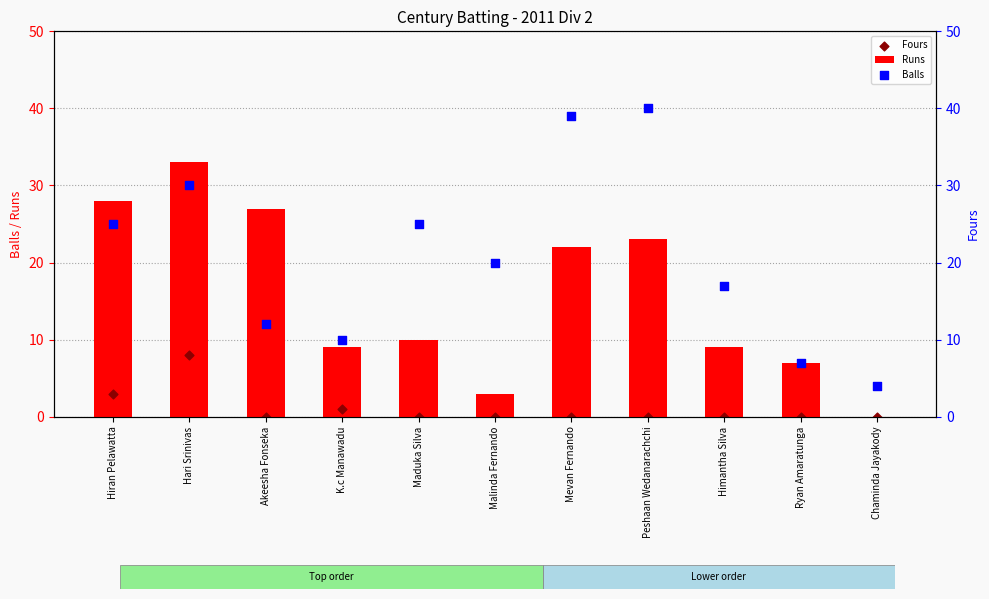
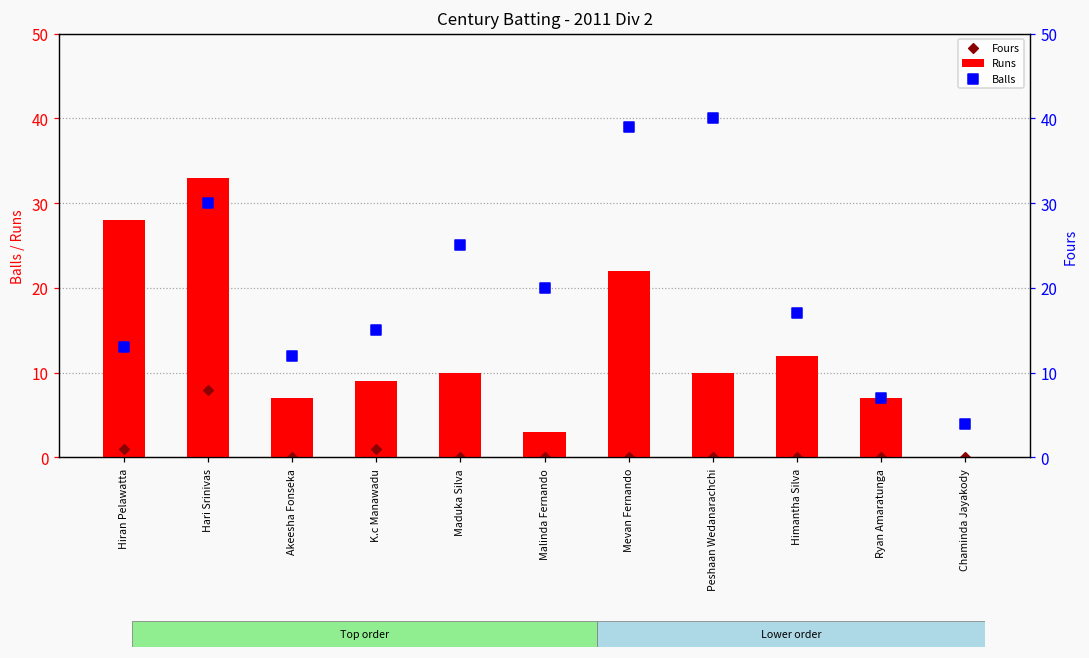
  {
    "Fours": {
-     "Hiran Pelawatta": 3
+     "Hiran Pelawatta": 1
    },
    "Runs": {
      "Hiran Pelawatta": 28,
      "Hari Srinivas": 33,
-     "Akeesha Fonseka": 27,
+     "Akeesha Fonseka": 7,
      "K.c Manawadu": 9,
      "Maduka Silva": 10,
      "Malinda Fernando": 3,
      "Mevan Fernando": 22,
-     "Peshaan Wedanarachchi": 23,
-     "Himantha Silva": 9,
+     "Peshaan Wedanarachchi": 10,
+     "Himantha Silva": 12,
      "Ryan Amaratunga": 7,
      "Chaminda Jayakody": 0
    },
    "Balls": {
-     "Hiran Pelawatta": 25,
-     "K.c Manawadu": 10
+     "Hiran Pelawatta": 13,
+     "K.c Manawadu": 15
    }
  }
